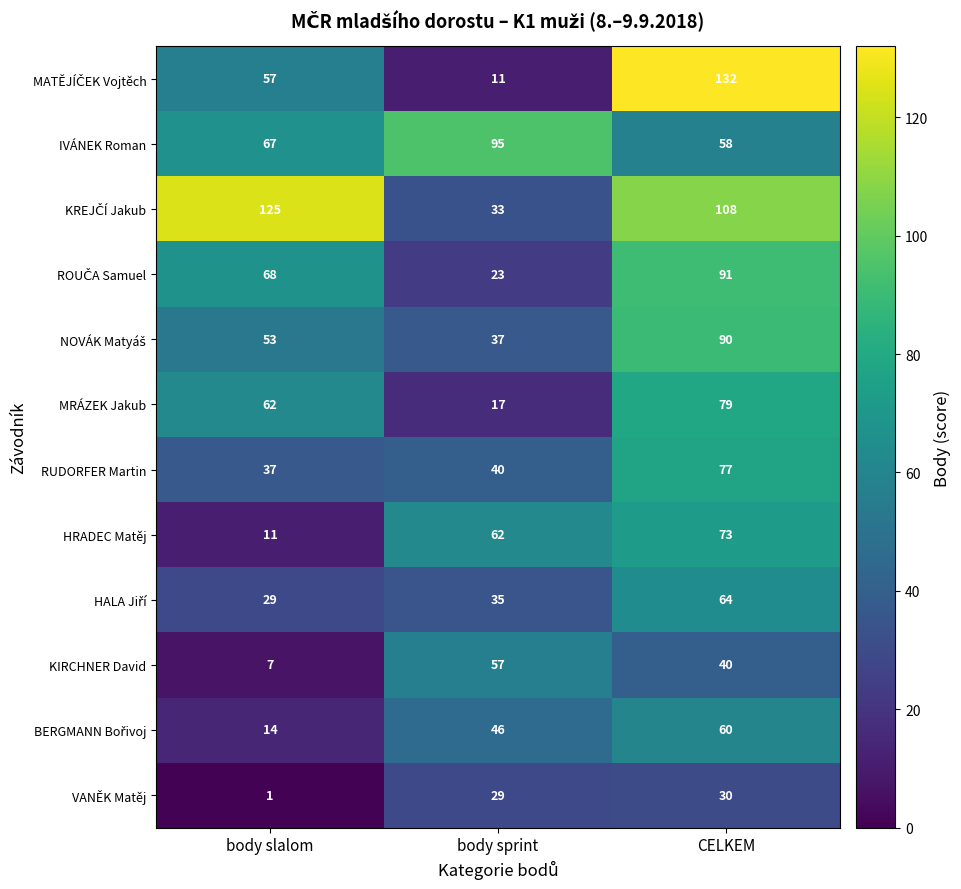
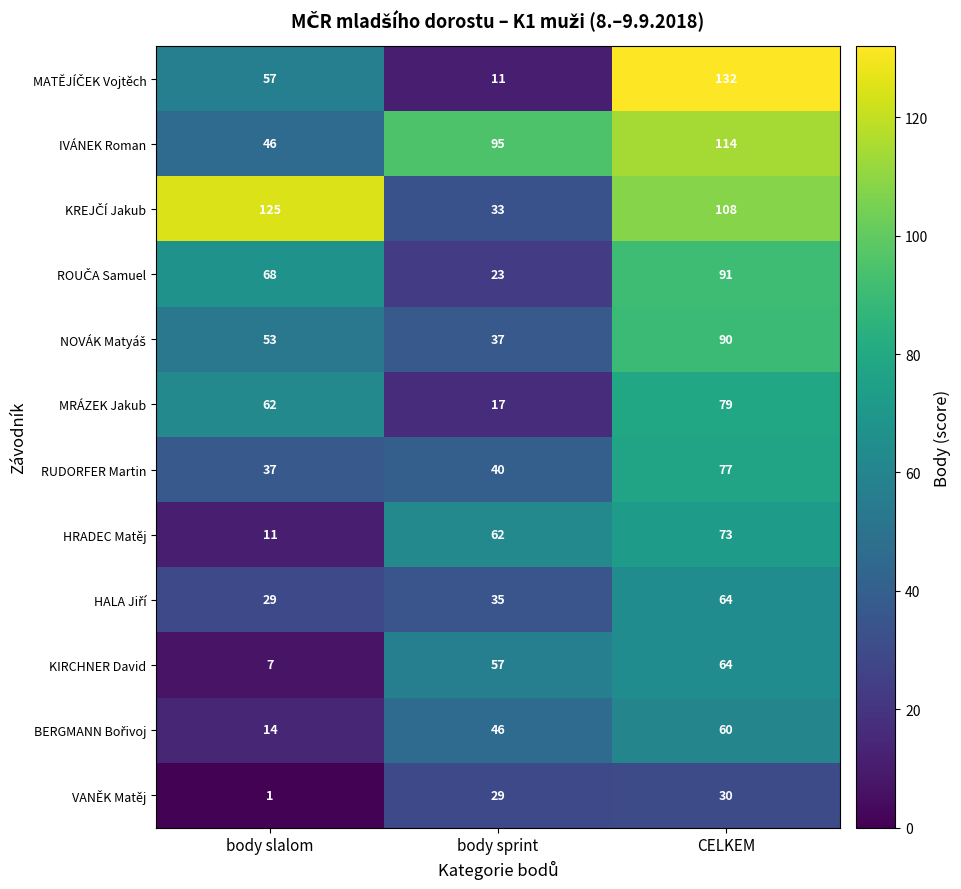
  {
    "MATĚJÍČEK Vojtěch": {
      "body slalom": 57,
      "body sprint": 11,
      "CELKEM": 132
    },
    "IVÁNEK Roman": {
-     "body slalom": 67,
+     "body slalom": 46,
      "body sprint": 95,
-     "CELKEM": 58
+     "CELKEM": 114
    },
    "KREJČÍ Jakub": {
      "body slalom": 125,
      "body sprint": 33,
      "CELKEM": 108
    },
    "ROUČA Samuel": {
      "body slalom": 68,
      "body sprint": 23,
      "CELKEM": 91
    },
    "NOVÁK Matyáš": {
      "body slalom": 53,
      "body sprint": 37,
      "CELKEM": 90
    },
    "MRÁZEK Jakub": {
      "body slalom": 62,
      "body sprint": 17,
      "CELKEM": 79
    },
    "RUDORFER Martin": {
      "body slalom": 37,
      "body sprint": 40,
      "CELKEM": 77
    },
    "HRADEC Matěj": {
      "body slalom": 11,
      "body sprint": 62,
      "CELKEM": 73
    },
    "HALA Jiří": {
      "body slalom": 29,
      "body sprint": 35,
      "CELKEM": 64
    },
    "KIRCHNER David": {
      "body slalom": 7,
      "body sprint": 57,
-     "CELKEM": 40
+     "CELKEM": 64
    },
    "BERGMANN Bořivoj": {
      "body slalom": 14,
      "body sprint": 46,
      "CELKEM": 60
    },
    "VANĚK Matěj": {
      "body slalom": 1,
      "body sprint": 29,
      "CELKEM": 30
    }
  }
